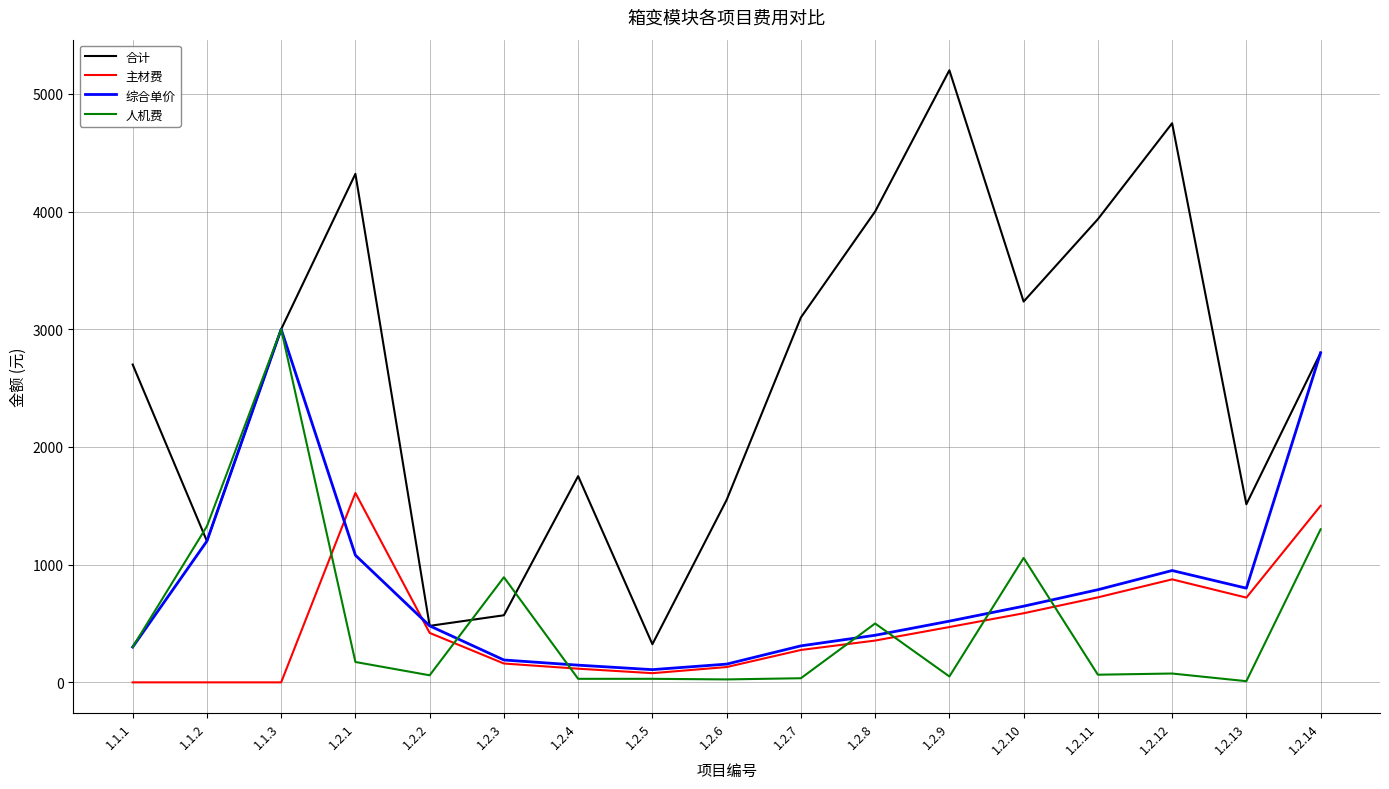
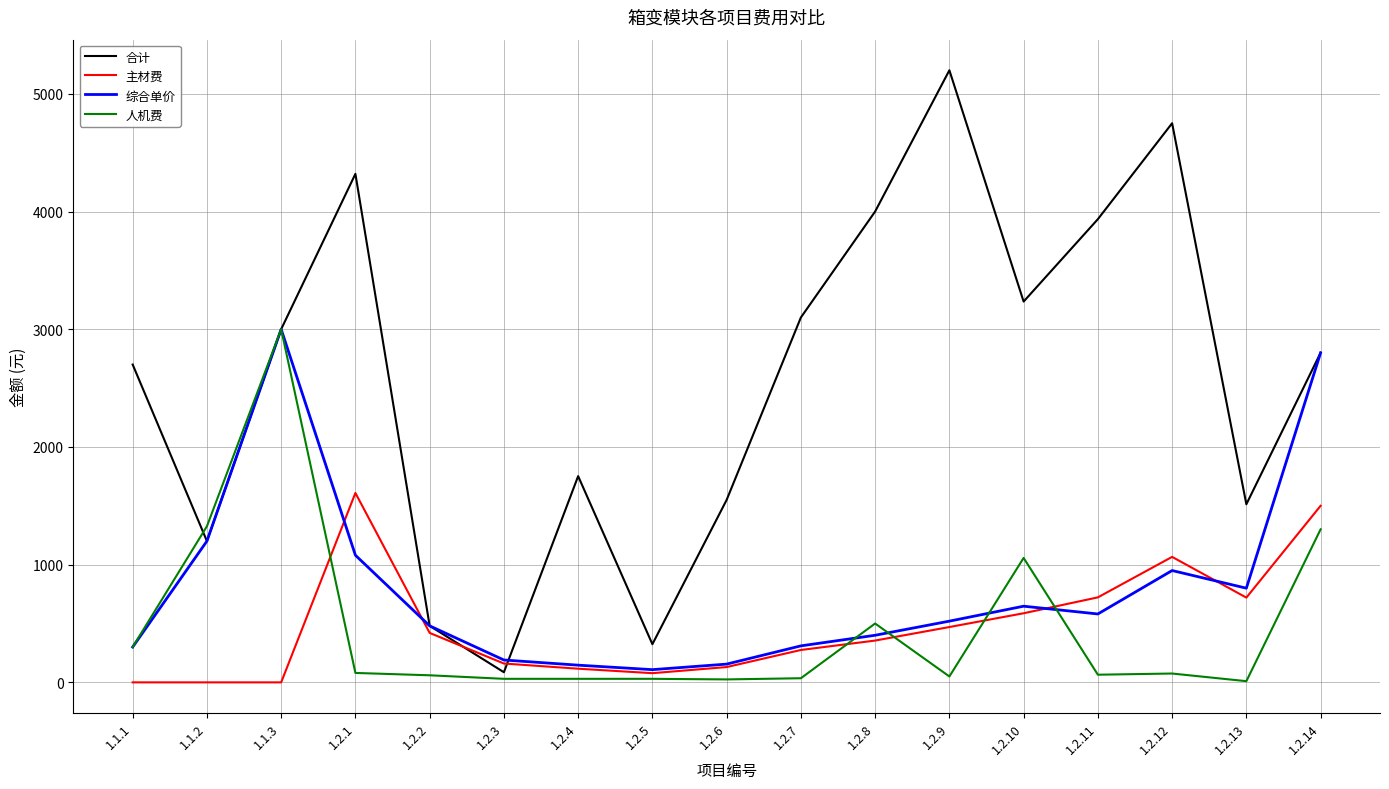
  {
    "合计": {
      "1.1.1": 2700,
      "1.2.1": 4320,
-     "1.2.3": 570,
+     "1.2.3": 90,
      "1.2.4": 1750,
      "1.2.5": 320,
      "1.2.6": 1550,
      "1.2.7": 3100,
      "1.2.8": 4000,
      "1.2.9": 5200,
      "1.2.10": 3240,
      "1.2.11": 3940,
      "1.2.12": 4750,
      "1.2.13": 1510
    },
    "主材费": {
      "1.1.1": 0,
      "1.1.2": 0,
      "1.1.3": 0,
      "1.2.1": 1610,
      "1.2.2": 420,
      "1.2.3": 160,
      "1.2.4": 120,
      "1.2.5": 80,
      "1.2.6": 130,
      "1.2.7": 280,
      "1.2.8": 360,
      "1.2.9": 470,
      "1.2.10": 590,
      "1.2.11": 720,
-     "1.2.12": 880,
+     "1.2.12": 1070,
      "1.2.13": 720,
      "1.2.14": 1500
    },
    "综合单价": {
      "1.2.1": 1080,
      "1.2.3": 190,
      "1.2.4": 150,
      "1.2.5": 110,
      "1.2.6": 160,
      "1.2.7": 310,
      "1.2.8": 400,
      "1.2.9": 520,
      "1.2.10": 650,
-     "1.2.11": 790,
+     "1.2.11": 580,
      "1.2.12": 950,
      "1.2.13": 800
    },
    "人机费": {
      "1.1.2": 1330,
-     "1.2.1": 170,
+     "1.2.1": 80,
      "1.2.2": 60,
-     "1.2.3": 890,
+     "1.2.3": 30,
      "1.2.4": 30,
      "1.2.5": 30,
      "1.2.6": 30,
      "1.2.7": 40,
      "1.2.8": 500,
      "1.2.9": 50,
      "1.2.10": 1060,
      "1.2.11": 70,
      "1.2.12": 80,
      "1.2.13": 10,
      "1.2.14": 1300
    }
  }
